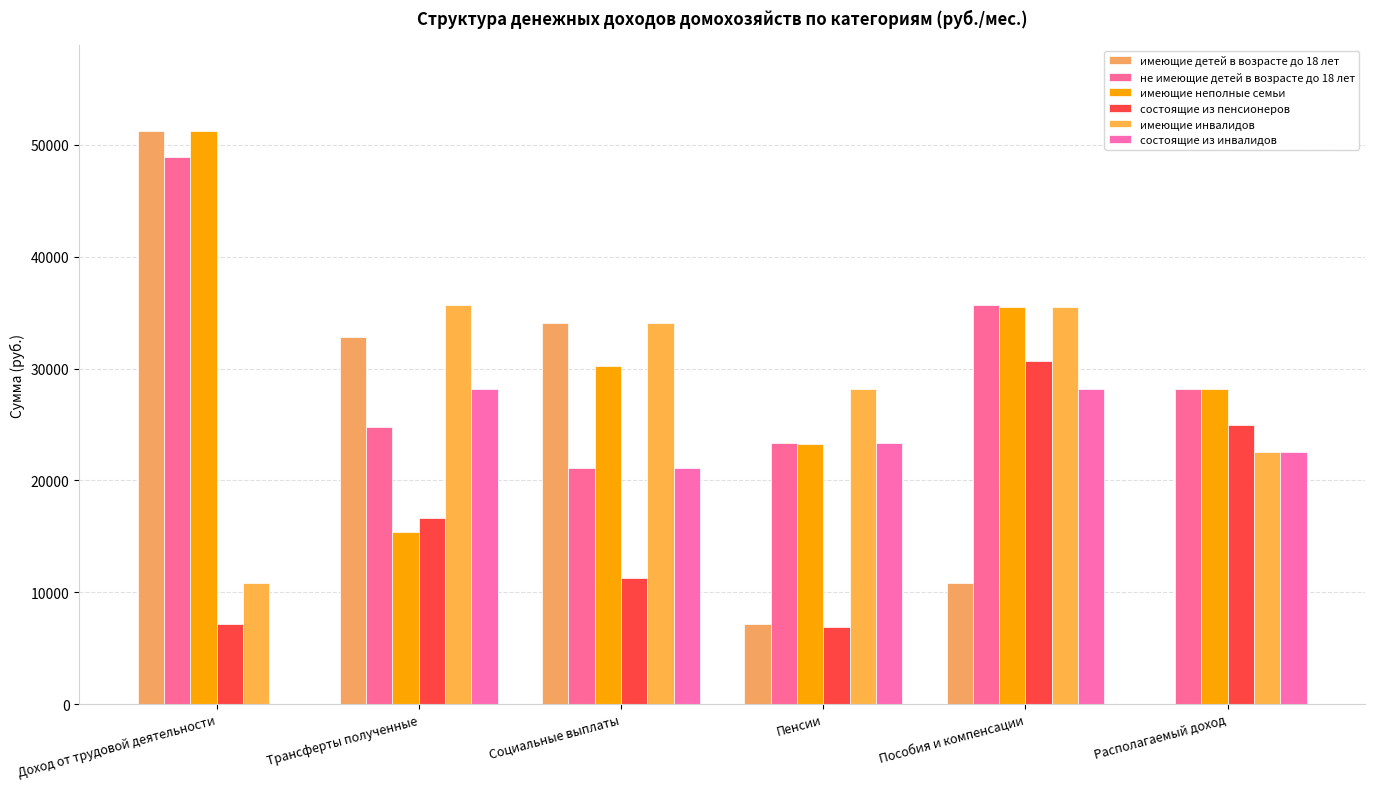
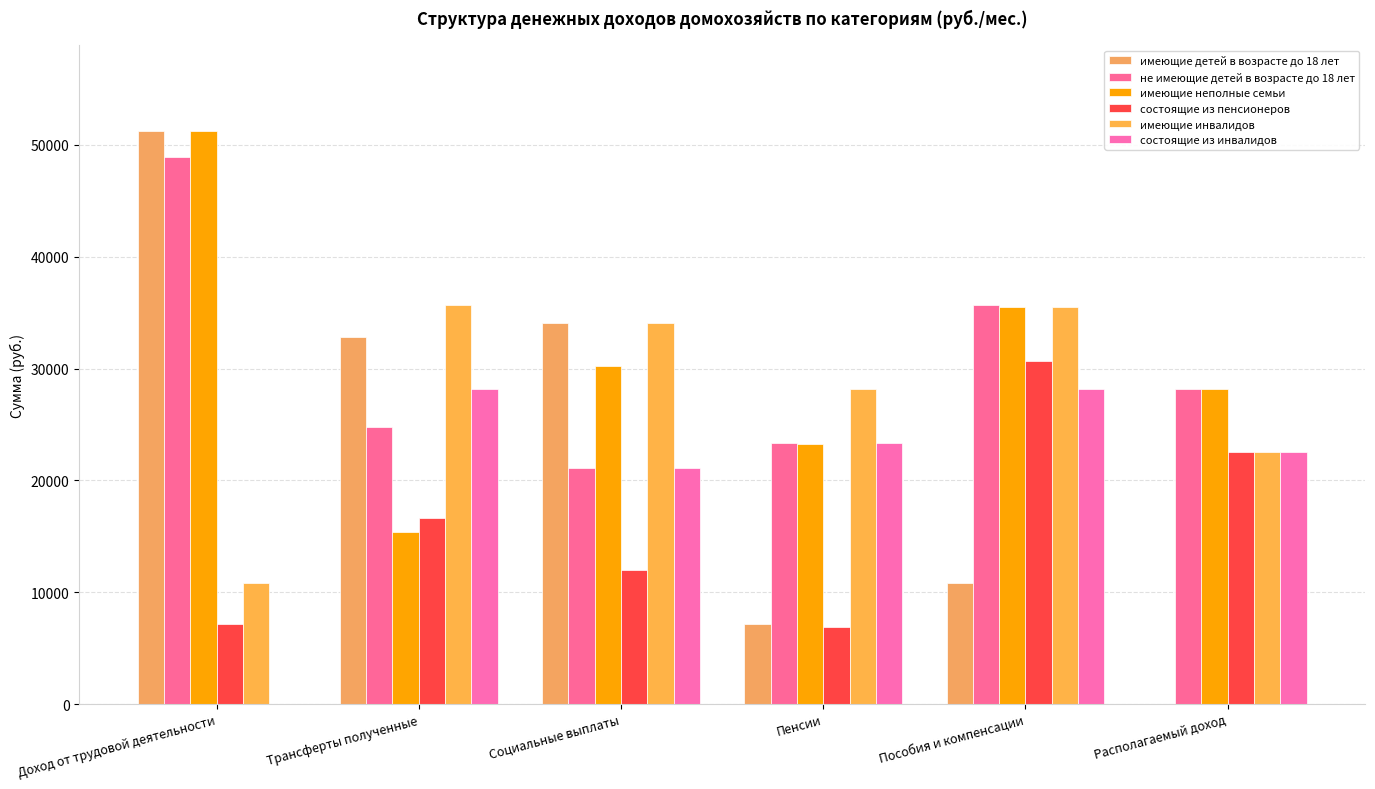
  {
    "имеющие неполные семьи": {
      "Доход от трудовой деятельности": 51300,
      "Трансферты полученные": 15400,
      "Социальные выплаты": 30300,
      "Пенсии": 23300,
      "Пособия и компенсации": 35500,
      "Располагаемый доход": 28100
    },
    "состоящие из пенсионеров": {
      "Доход от трудовой деятельности": 7100,
      "Трансферты полученные": 16600,
-     "Социальные выплаты": 11300,
+     "Социальные выплаты": 12000,
      "Пенсии": 6900,
      "Пособия и компенсации": 30700,
-     "Располагаемый доход": 24900
+     "Располагаемый доход": 22500
    }
  }
